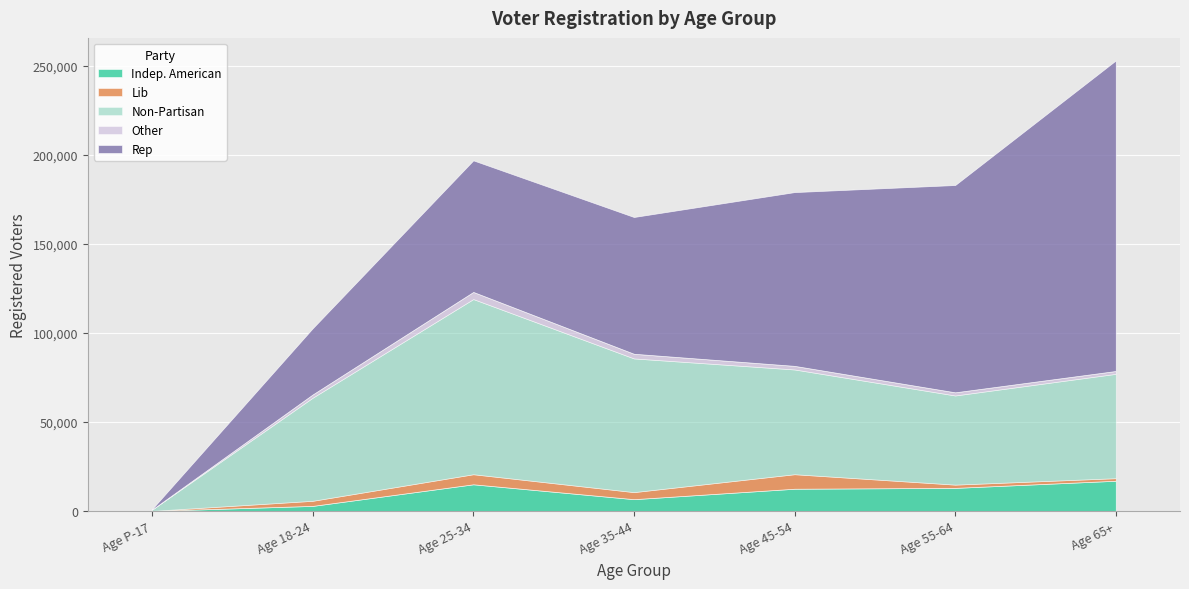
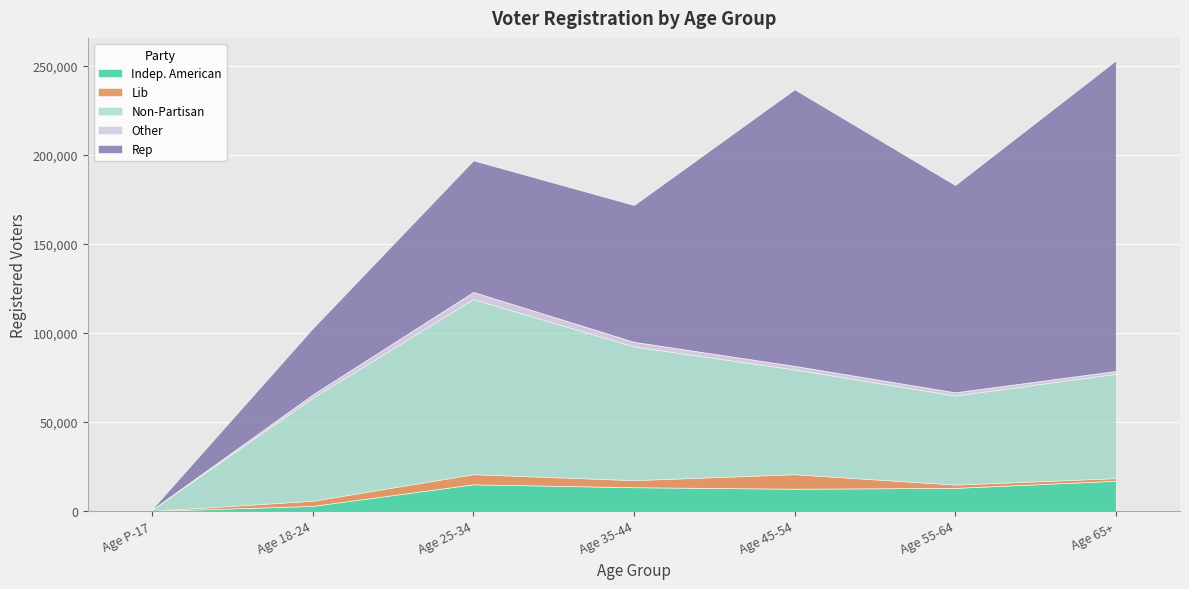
  {
    "Indep. American": {
      "Age 18-24": "3,000",
      "Age 25-34": "15,000",
-     "Age 35-44": "7,000",
+     "Age 35-44": "13,000",
      "Age 45-54": "13,000",
      "Age 55-64": "13,000",
      "Age 65+": "17,000"
    },
    "Lib": {
      "Age 18-24": "3,000",
      "Age 25-34": "6,000",
      "Age 35-44": "4,000",
      "Age 45-54": "8,000",
      "Age 55-64": "2,000",
      "Age 65+": "1,000"
    },
    "Non-Partisan": {
      "Age 18-24": "58,000",
      "Age 25-34": "98,000",
      "Age 35-44": "75,000",
      "Age 45-54": "59,000",
      "Age 55-64": "50,000",
      "Age 65+": "59,000"
    },
    "Other": {
      "Age 18-24": "2,000",
      "Age 25-34": "4,000",
      "Age 35-44": "3,000",
      "Age 45-54": "2,000",
      "Age 55-64": "2,000",
      "Age 65+": "2,000"
    },
    "Rep": {
      "Age 18-24": "37,000",
      "Age 25-34": "74,000",
      "Age 35-44": "77,000",
-     "Age 45-54": "98,000",
+     "Age 45-54": "155,000",
      "Age 55-64": "116,000",
      "Age 65+": "175,000"
    }
  }
